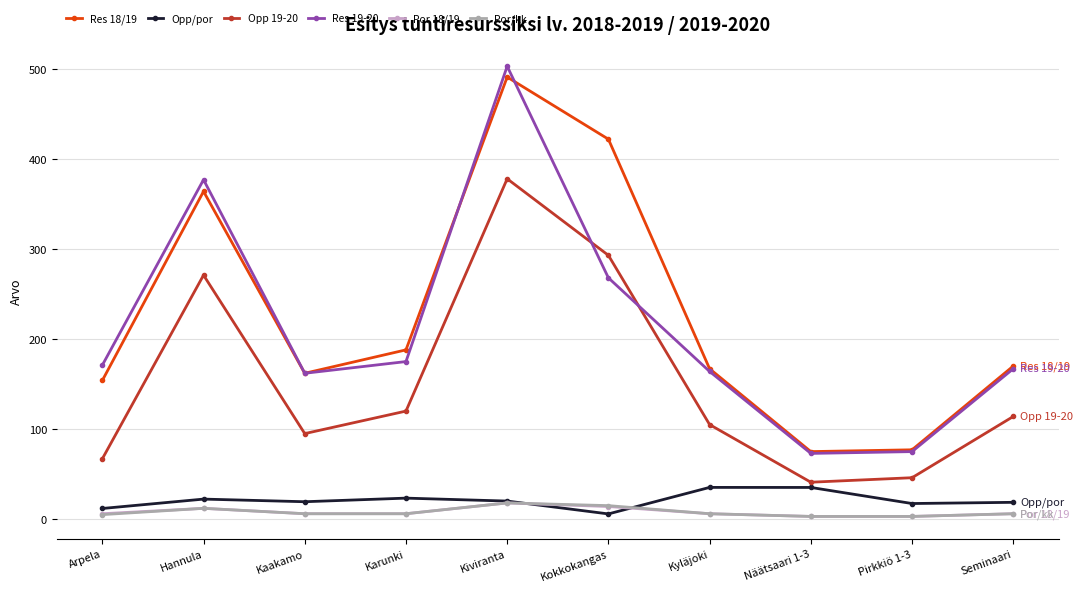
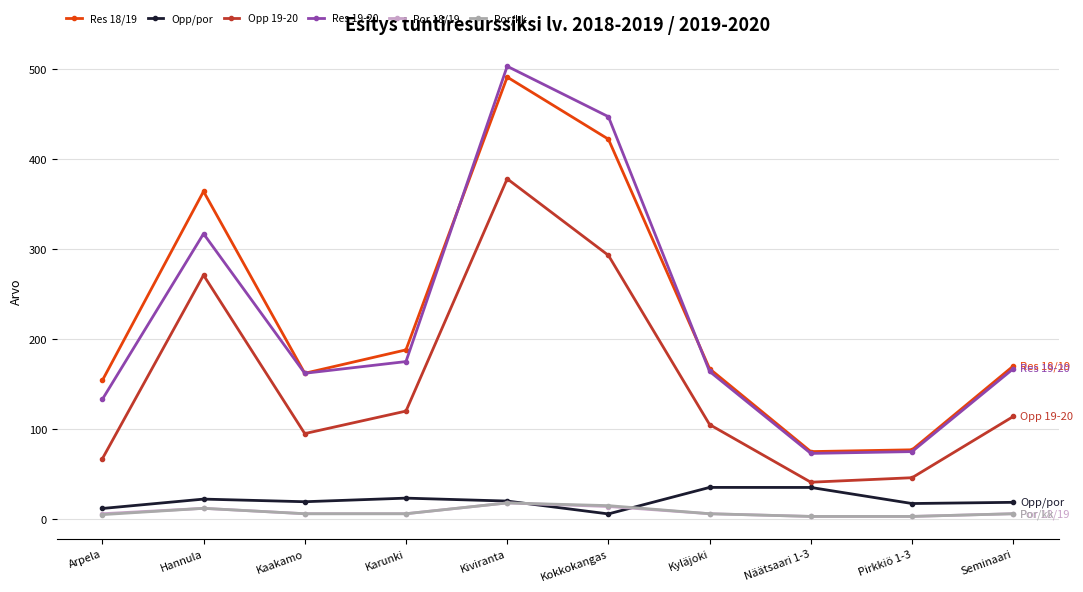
  {
    "Opp/por": {
      "Arpela": 10,
      "Hannula": 20,
      "Kaakamo": 20,
      "Karunki": 20,
      "Kokkokangas": 10,
      "Kyläjoki": 40,
      "Näätsaari 1-3": 40,
      "Pirkkiö 1-3": 20
    },
    "Res 19-20": {
-     "Arpela": 170,
-     "Hannula": 380,
+     "Arpela": 130,
+     "Hannula": 320,
      "Karunki": 180,
      "Kiviranta": 500,
-     "Kokkokangas": 270,
+     "Kokkokangas": 450,
      "Kyläjoki": 160
    }
  }
